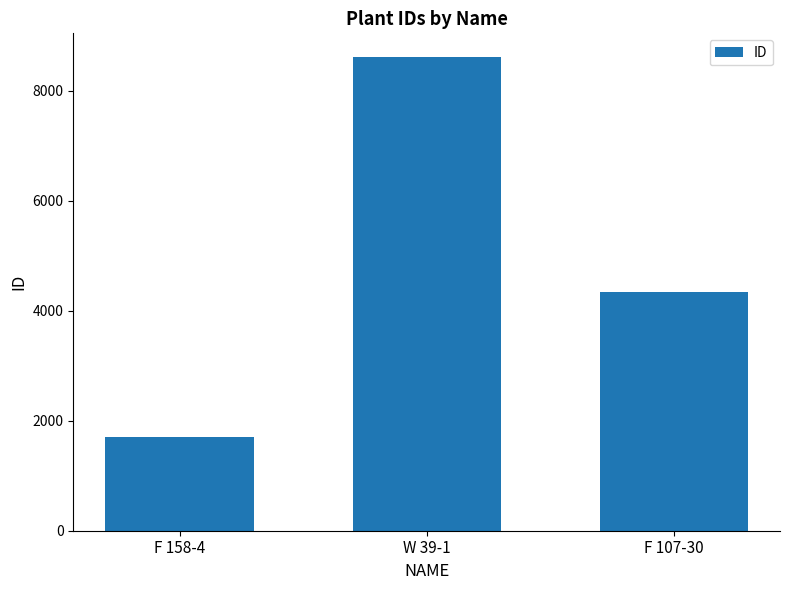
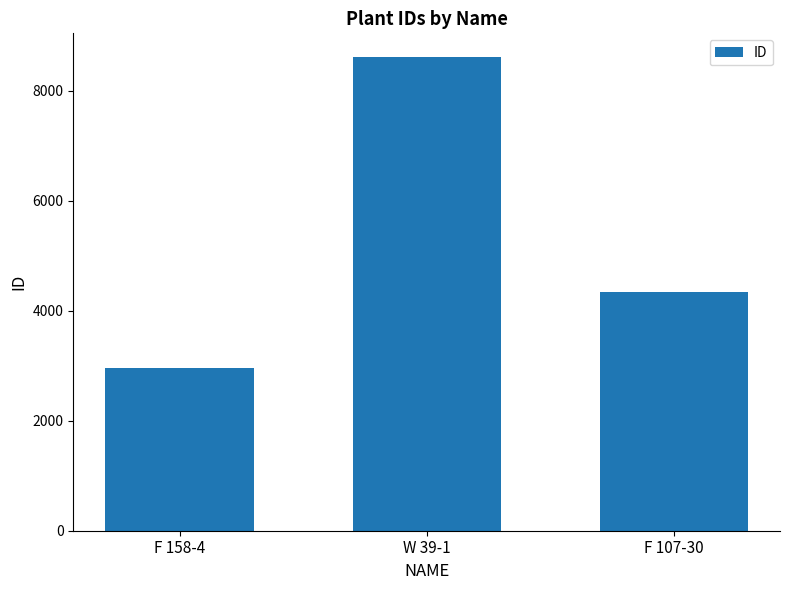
  {
-   "F 158-4": 1700,
+   "F 158-4": 3000,
    "W 39-1": 8600,
    "F 107-30": 4300
  }
